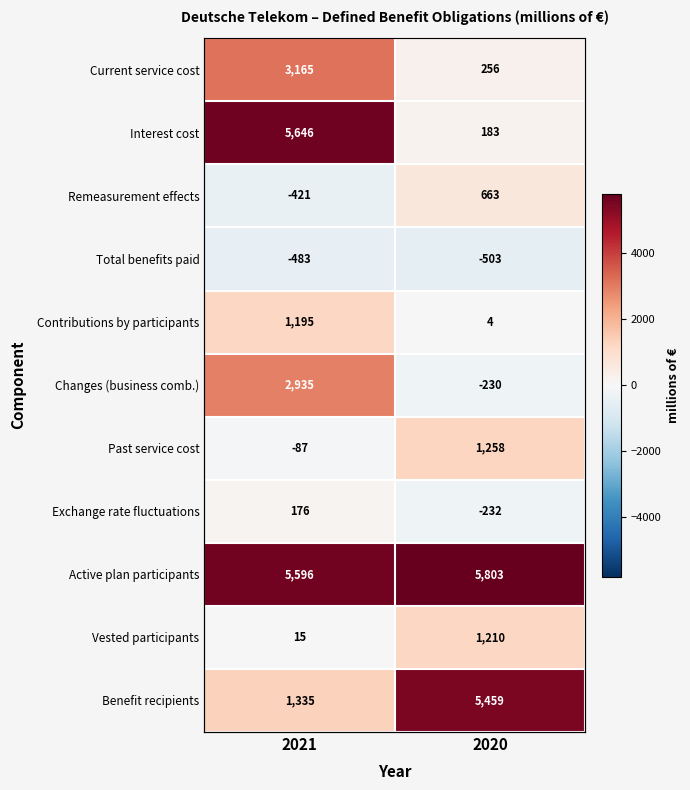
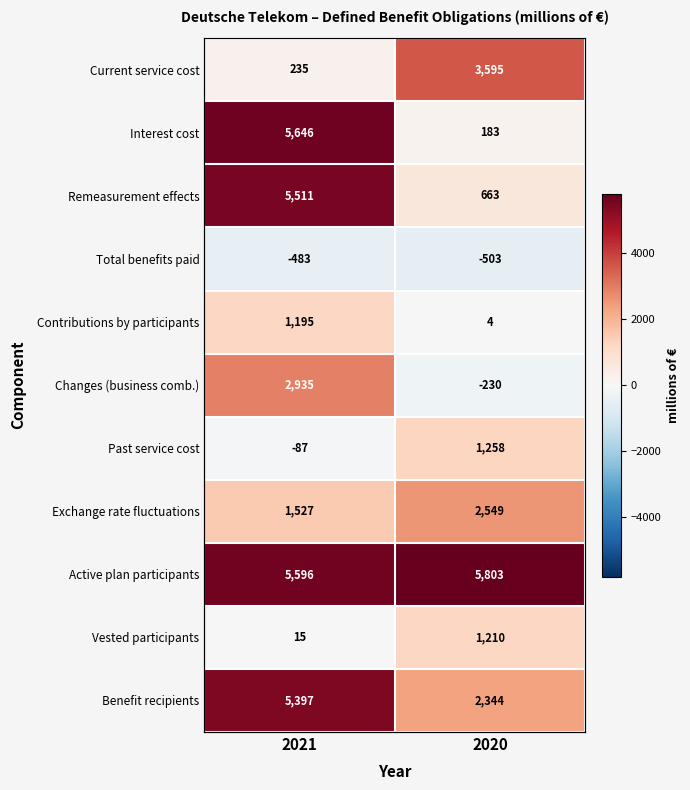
  {
    "Current service cost": {
-     "2021": "3,165",
-     "2020": "256"
+     "2021": "235",
+     "2020": "3,595"
    },
    "Interest cost": {
      "2021": "5,646",
      "2020": "183"
    },
    "Remeasurement effects": {
-     "2021": "-421",
+     "2021": "5,511",
      "2020": "663"
    },
    "Total benefits paid": {
      "2021": "-483",
      "2020": "-503"
    },
    "Contributions by participants": {
      "2021": "1,195",
      "2020": "4"
    },
    "Changes (business comb.)": {
      "2021": "2,935",
      "2020": "-230"
    },
    "Past service cost": {
      "2021": "-87",
      "2020": "1,258"
    },
    "Exchange rate fluctuations": {
-     "2021": "176",
-     "2020": "-232"
+     "2021": "1,527",
+     "2020": "2,549"
    },
    "Active plan participants": {
      "2021": "5,596",
      "2020": "5,803"
    },
    "Vested participants": {
      "2021": "15",
      "2020": "1,210"
    },
    "Benefit recipients": {
-     "2021": "1,335",
-     "2020": "5,459"
+     "2021": "5,397",
+     "2020": "2,344"
    }
  }
